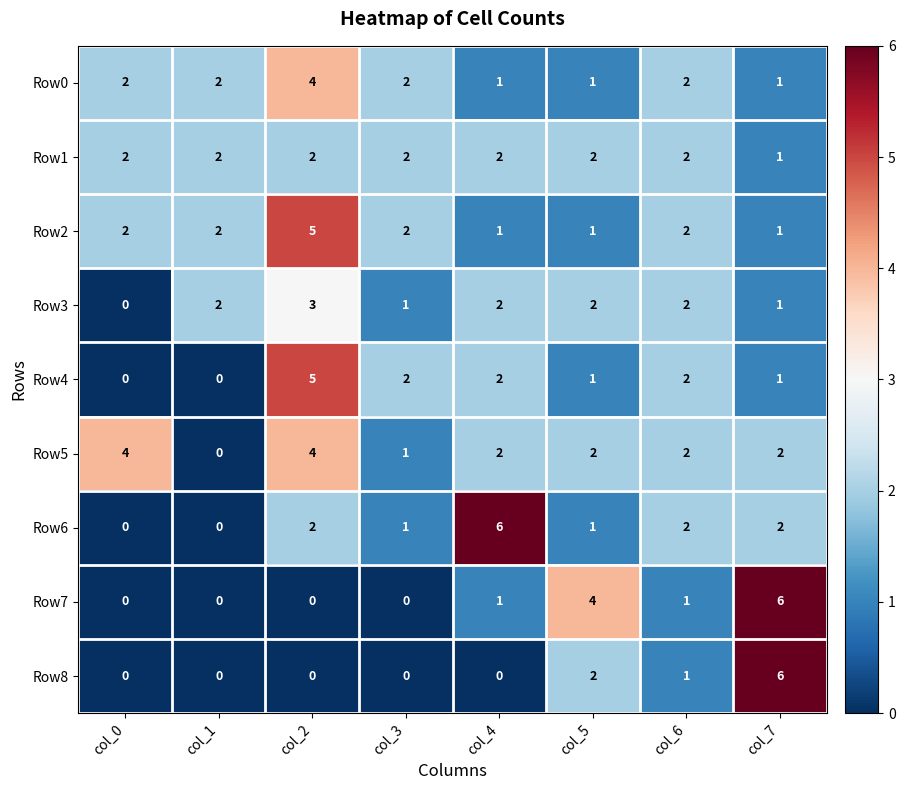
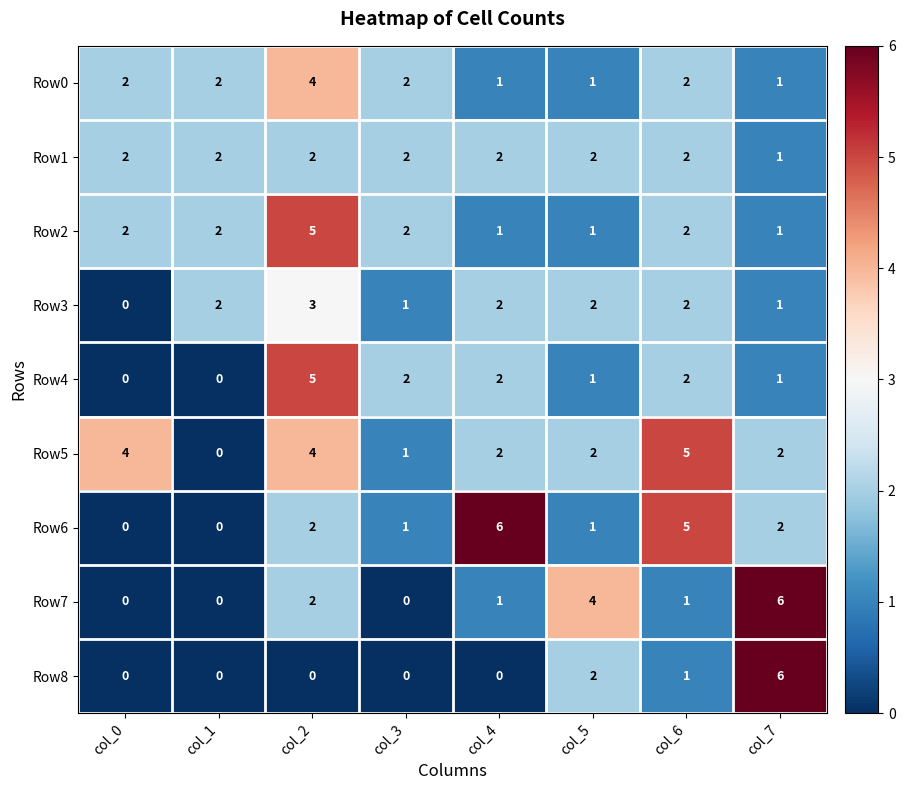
  {
    "Row0": {
      "col_0": 2,
      "col_1": 2,
      "col_2": 4,
      "col_3": 2,
      "col_4": 1,
      "col_5": 1,
      "col_6": 2,
      "col_7": 1
    },
    "Row1": {
      "col_0": 2,
      "col_1": 2,
      "col_2": 2,
      "col_3": 2,
      "col_4": 2,
      "col_5": 2,
      "col_6": 2,
      "col_7": 1
    },
    "Row2": {
      "col_0": 2,
      "col_1": 2,
      "col_2": 5,
      "col_3": 2,
      "col_4": 1,
      "col_5": 1,
      "col_6": 2,
      "col_7": 1
    },
    "Row3": {
      "col_0": 0,
      "col_1": 2,
      "col_2": 3,
      "col_3": 1,
      "col_4": 2,
      "col_5": 2,
      "col_6": 2,
      "col_7": 1
    },
    "Row4": {
      "col_0": 0,
      "col_1": 0,
      "col_2": 5,
      "col_3": 2,
      "col_4": 2,
      "col_5": 1,
      "col_6": 2,
      "col_7": 1
    },
    "Row5": {
      "col_0": 4,
      "col_1": 0,
      "col_2": 4,
      "col_3": 1,
      "col_4": 2,
      "col_5": 2,
-     "col_6": 2,
+     "col_6": 5,
      "col_7": 2
    },
    "Row6": {
      "col_0": 0,
      "col_1": 0,
      "col_2": 2,
      "col_3": 1,
      "col_4": 6,
      "col_5": 1,
-     "col_6": 2,
+     "col_6": 5,
      "col_7": 2
    },
    "Row7": {
      "col_0": 0,
      "col_1": 0,
-     "col_2": 0,
+     "col_2": 2,
      "col_3": 0,
      "col_4": 1,
      "col_5": 4,
      "col_6": 1,
      "col_7": 6
    },
    "Row8": {
      "col_0": 0,
      "col_1": 0,
      "col_2": 0,
      "col_3": 0,
      "col_4": 0,
      "col_5": 2,
      "col_6": 1,
      "col_7": 6
    }
  }
